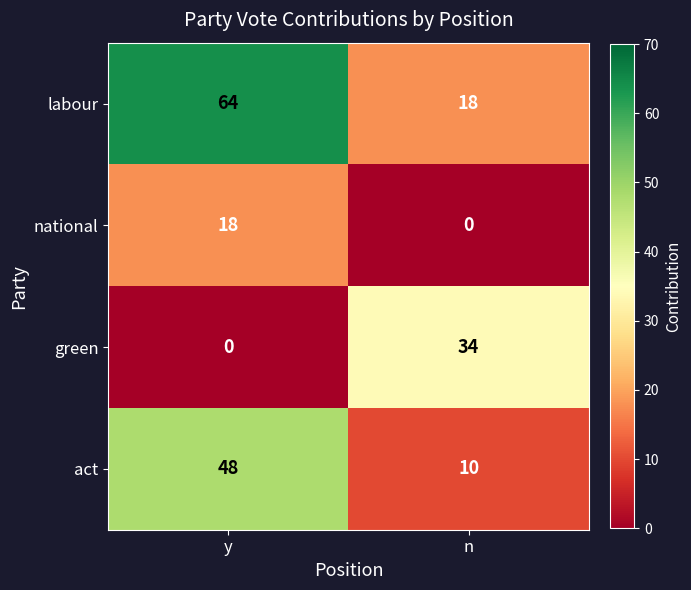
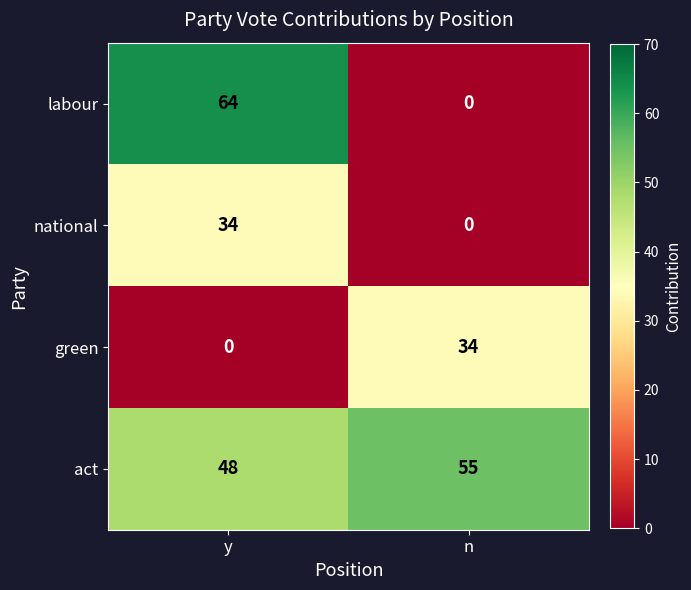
  {
    "labour": {
      "y": 64,
-     "n": 18
+     "n": 0
    },
    "national": {
-     "y": 18,
+     "y": 34,
      "n": 0
    },
    "green": {
      "y": 0,
      "n": 34
    },
    "act": {
      "y": 48,
-     "n": 10
+     "n": 55
    }
  }
